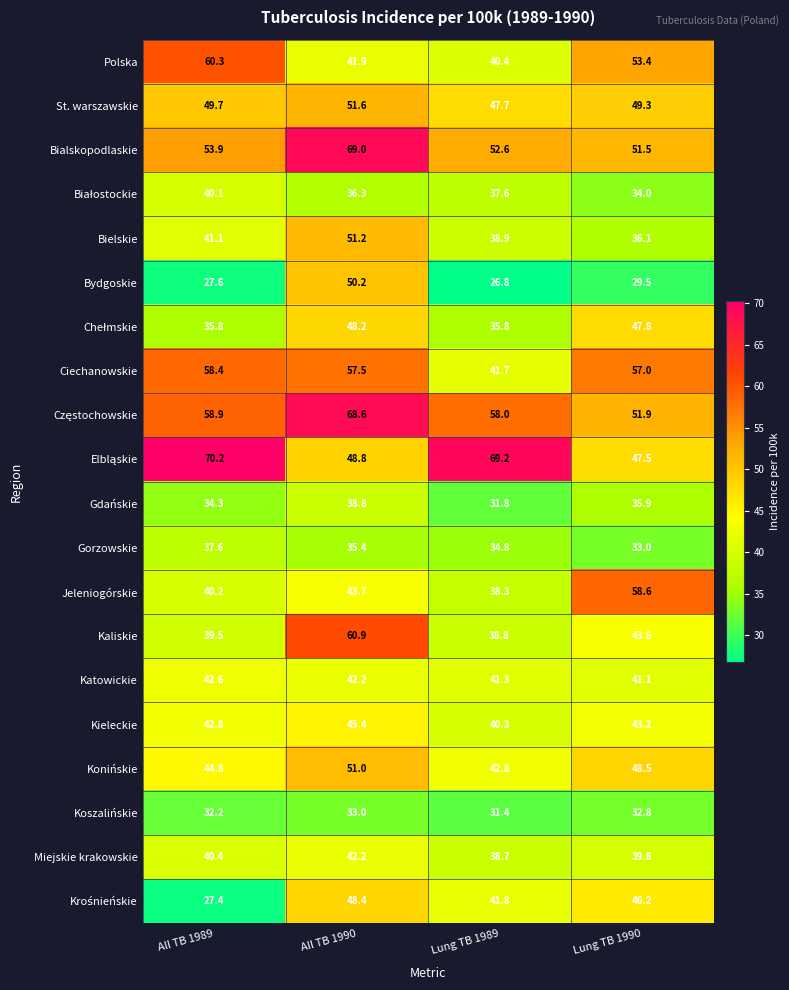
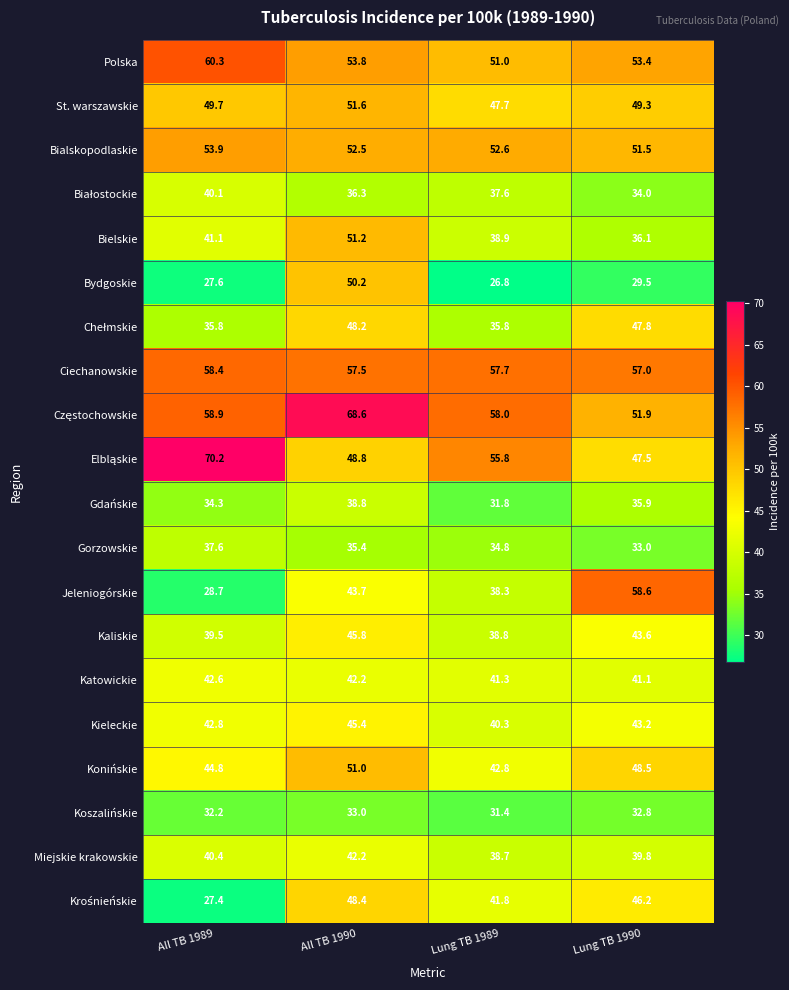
  {
    "Polska": {
      "All TB 1989": 60.3,
-     "All TB 1990": 41.9,
-     "Lung TB 1989": 40.4,
+     "All TB 1990": 53.8,
+     "Lung TB 1989": 51.0,
      "Lung TB 1990": 53.4
    },
    "St. warszawskie": {
      "All TB 1989": 49.7,
      "All TB 1990": 51.6,
      "Lung TB 1989": 47.7,
      "Lung TB 1990": 49.3
    },
    "Bialskopodlaskie": {
      "All TB 1989": 53.9,
-     "All TB 1990": 69.0,
+     "All TB 1990": 52.5,
      "Lung TB 1989": 52.6,
      "Lung TB 1990": 51.5
    },
    "Białostockie": {
      "All TB 1989": 40.1,
      "All TB 1990": 36.3,
      "Lung TB 1989": 37.6,
      "Lung TB 1990": 34.0
    },
    "Bielskie": {
      "All TB 1989": 41.1,
      "All TB 1990": 51.2,
      "Lung TB 1989": 38.9,
      "Lung TB 1990": 36.1
    },
    "Bydgoskie": {
      "All TB 1989": 27.6,
      "All TB 1990": 50.2,
      "Lung TB 1989": 26.8,
      "Lung TB 1990": 29.5
    },
    "Chełmskie": {
      "All TB 1989": 35.8,
      "All TB 1990": 48.2,
      "Lung TB 1989": 35.8,
      "Lung TB 1990": 47.8
    },
    "Ciechanowskie": {
      "All TB 1989": 58.4,
      "All TB 1990": 57.5,
-     "Lung TB 1989": 41.7,
+     "Lung TB 1989": 57.7,
      "Lung TB 1990": 57.0
    },
    "Częstochowskie": {
      "All TB 1989": 58.9,
      "All TB 1990": 68.6,
      "Lung TB 1989": 58.0,
      "Lung TB 1990": 51.9
    },
    "Elbląskie": {
      "All TB 1989": 70.2,
      "All TB 1990": 48.8,
-     "Lung TB 1989": 69.2,
+     "Lung TB 1989": 55.8,
      "Lung TB 1990": 47.5
    },
    "Gdańskie": {
      "All TB 1989": 34.3,
      "All TB 1990": 38.8,
      "Lung TB 1989": 31.8,
      "Lung TB 1990": 35.9
    },
    "Gorzowskie": {
      "All TB 1989": 37.6,
      "All TB 1990": 35.4,
      "Lung TB 1989": 34.8,
      "Lung TB 1990": 33.0
    },
    "Jeleniogórskie": {
-     "All TB 1989": 40.2,
+     "All TB 1989": 28.7,
      "All TB 1990": 43.7,
      "Lung TB 1989": 38.3,
      "Lung TB 1990": 58.6
    },
    "Kaliskie": {
      "All TB 1989": 39.5,
-     "All TB 1990": 60.9,
+     "All TB 1990": 45.8,
      "Lung TB 1989": 38.8,
      "Lung TB 1990": 43.6
    },
    "Katowickie": {
      "All TB 1989": 42.6,
      "All TB 1990": 42.2,
      "Lung TB 1989": 41.3,
      "Lung TB 1990": 41.1
    },
    "Kieleckie": {
      "All TB 1989": 42.8,
      "All TB 1990": 45.4,
      "Lung TB 1989": 40.3,
      "Lung TB 1990": 43.2
    },
    "Konińskie": {
      "All TB 1989": 44.8,
      "All TB 1990": 51.0,
      "Lung TB 1989": 42.8,
      "Lung TB 1990": 48.5
    },
    "Koszalińskie": {
      "All TB 1989": 32.2,
      "All TB 1990": 33.0,
      "Lung TB 1989": 31.4,
      "Lung TB 1990": 32.8
    },
    "Miejskie krakowskie": {
      "All TB 1989": 40.4,
      "All TB 1990": 42.2,
      "Lung TB 1989": 38.7,
      "Lung TB 1990": 39.8
    },
    "Krośnieńskie": {
      "All TB 1989": 27.4,
      "All TB 1990": 48.4,
      "Lung TB 1989": 41.8,
      "Lung TB 1990": 46.2
    }
  }
